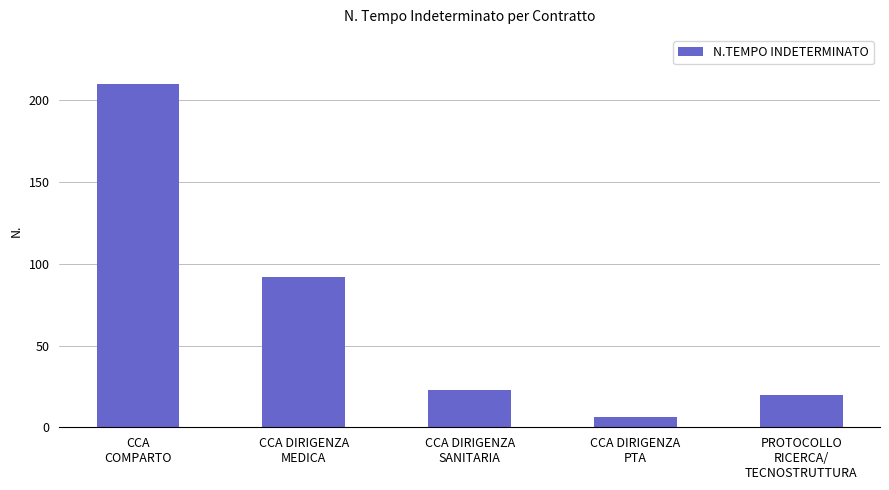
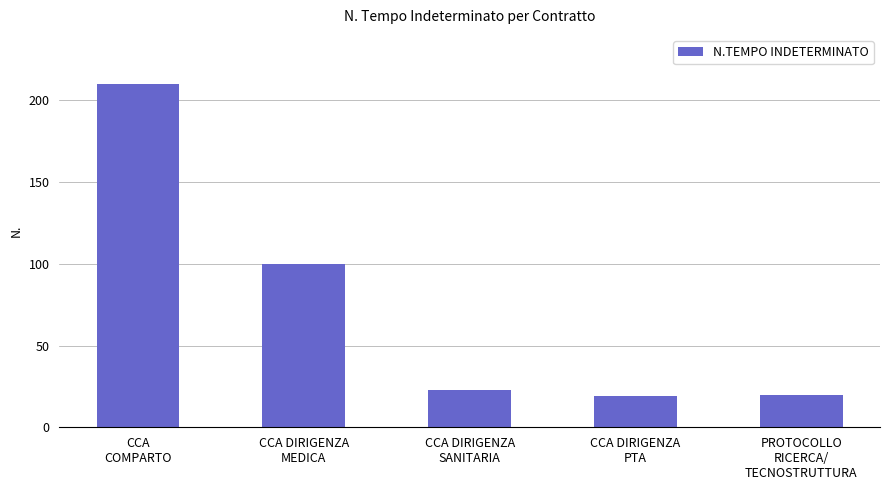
  {
    "CCA COMPARTO": 210,
-   "CCA DIRIGENZA MEDICA": 92,
+   "CCA DIRIGENZA MEDICA": 100,
    "CCA DIRIGENZA SANITARIA": 23,
-   "CCA DIRIGENZA PTA": 6,
+   "CCA DIRIGENZA PTA": 19,
    "PROTOCOLLO RICERCA/ TECNOSTRUTTURA": 20
  }
